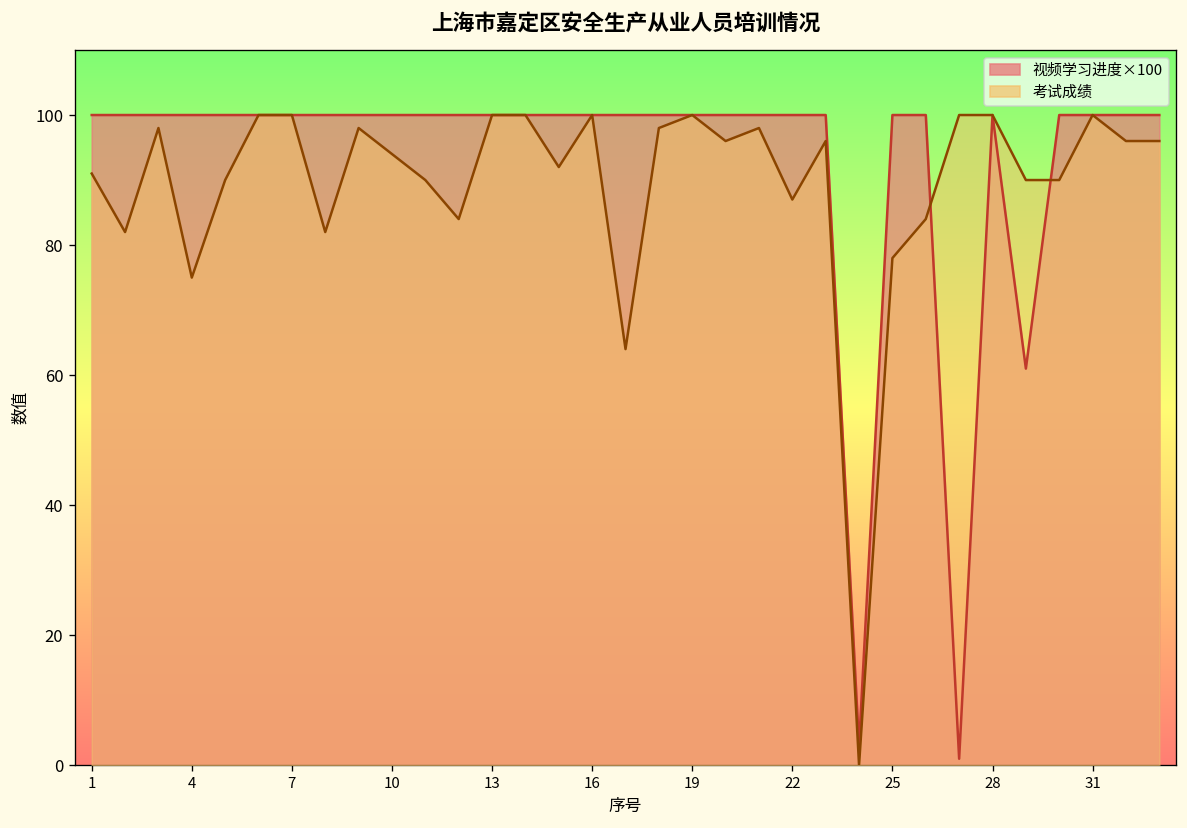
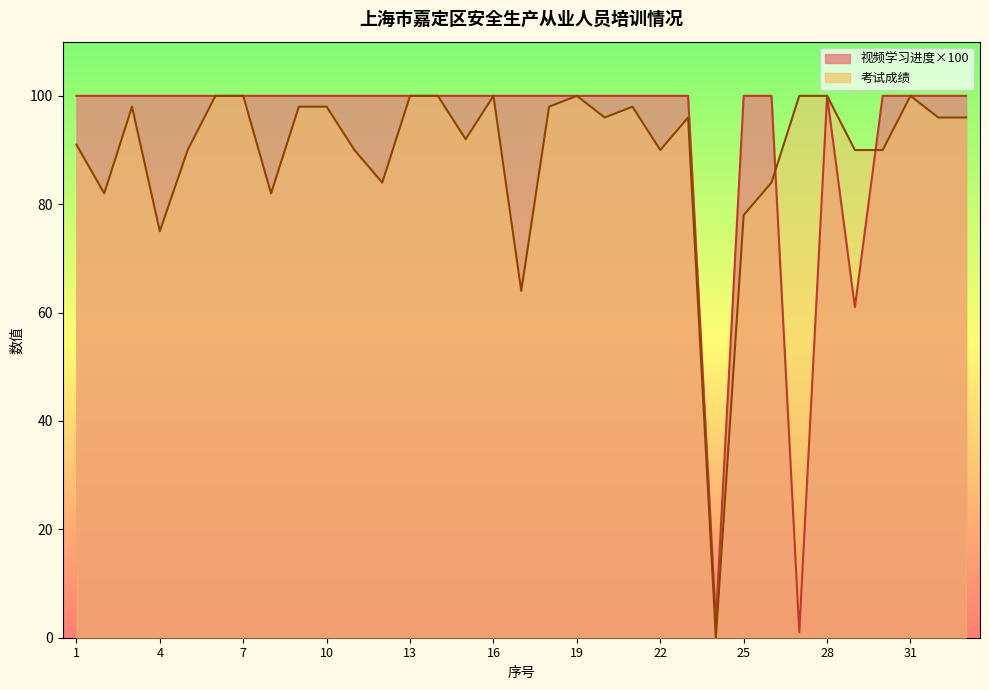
  {
    "视频学习进度×100": {
      "1": 100,
      "4": 100,
      "10": 100,
      "22": 100,
      "25": 100
    },
    "考试成绩": {
      "1": 91,
      "4": 75,
-     "10": 94,
-     "22": 87,
+     "10": 98,
+     "22": 90,
      "25": 78
    }
  }
